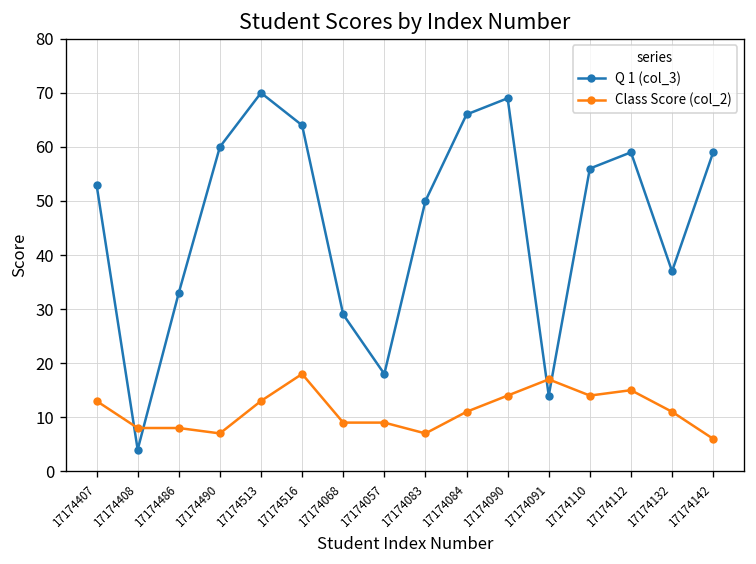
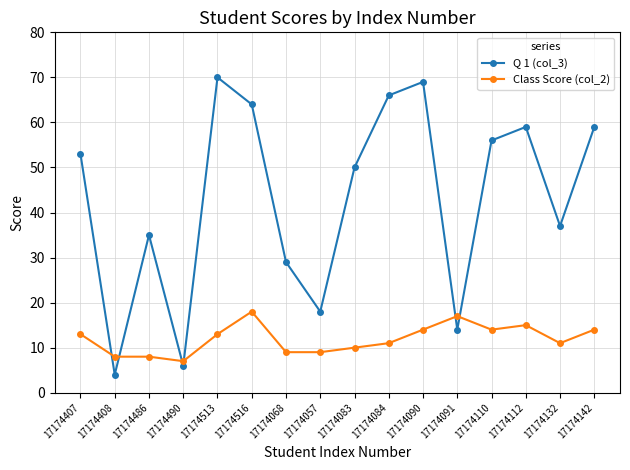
  {
    "Q 1 (col_3)": {
      "17174407": 53,
      "17174408": 4,
-     "17174486": 33,
-     "17174490": 60,
+     "17174486": 35,
+     "17174490": 6,
      "17174513": 70,
      "17174516": 64,
      "17174068": 29,
      "17174057": 18,
      "17174083": 50,
      "17174084": 66,
      "17174090": 69,
      "17174091": 14,
      "17174110": 56,
      "17174112": 59,
      "17174132": 37,
      "17174142": 59
    },
    "Class Score (col_2)": {
      "17174407": 13,
      "17174408": 8,
      "17174486": 8,
      "17174490": 7,
      "17174513": 13,
      "17174516": 18,
      "17174068": 9,
      "17174057": 9,
-     "17174083": 7,
+     "17174083": 10,
      "17174084": 11,
      "17174090": 14,
      "17174091": 17,
      "17174110": 14,
      "17174112": 15,
      "17174132": 11,
-     "17174142": 6
+     "17174142": 14
    }
  }
